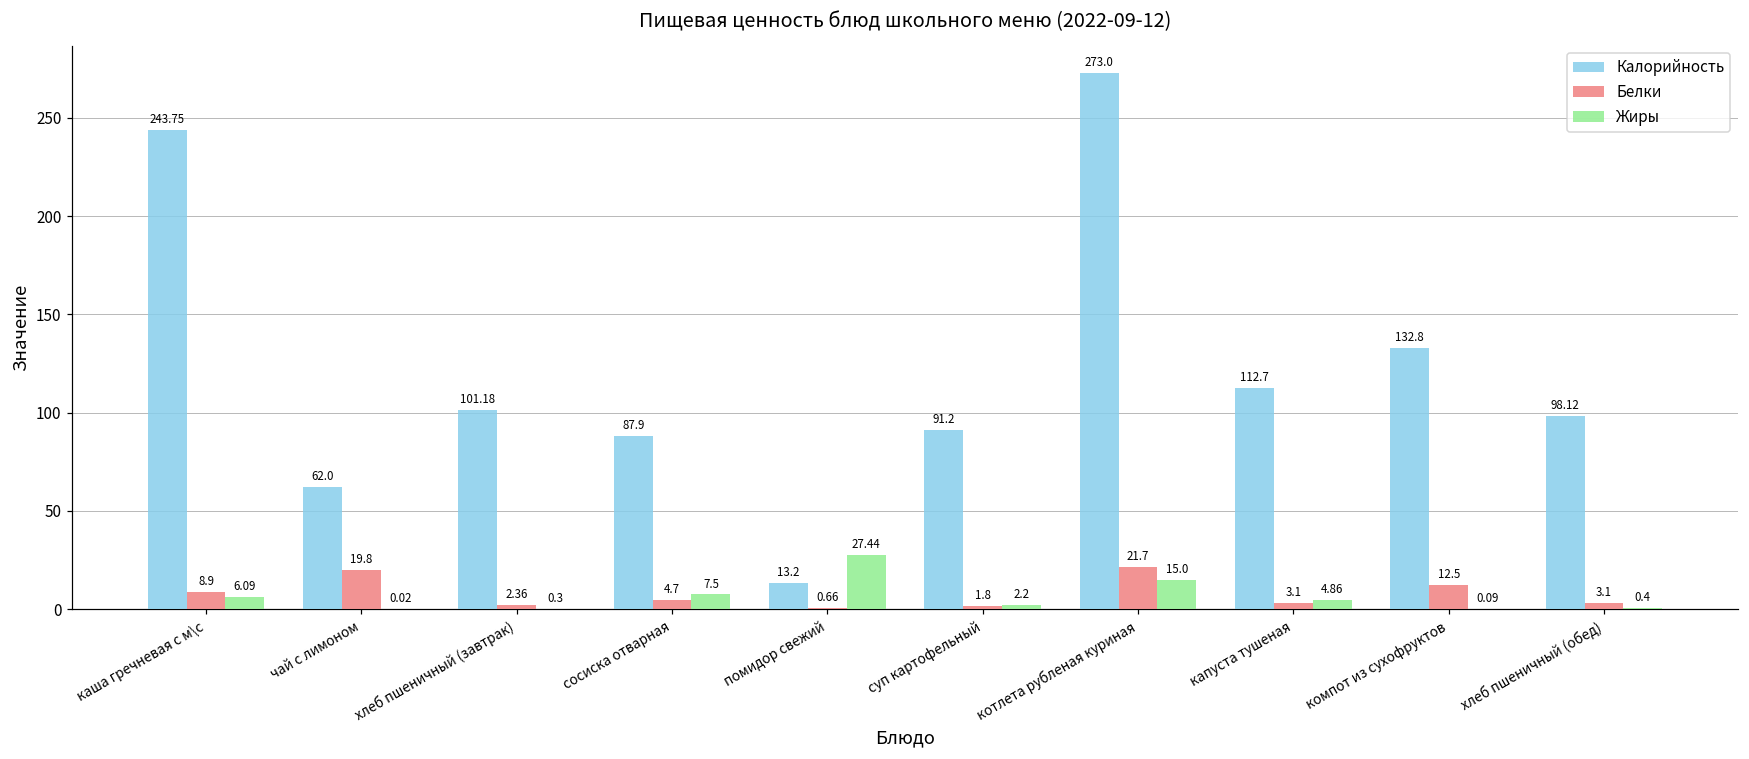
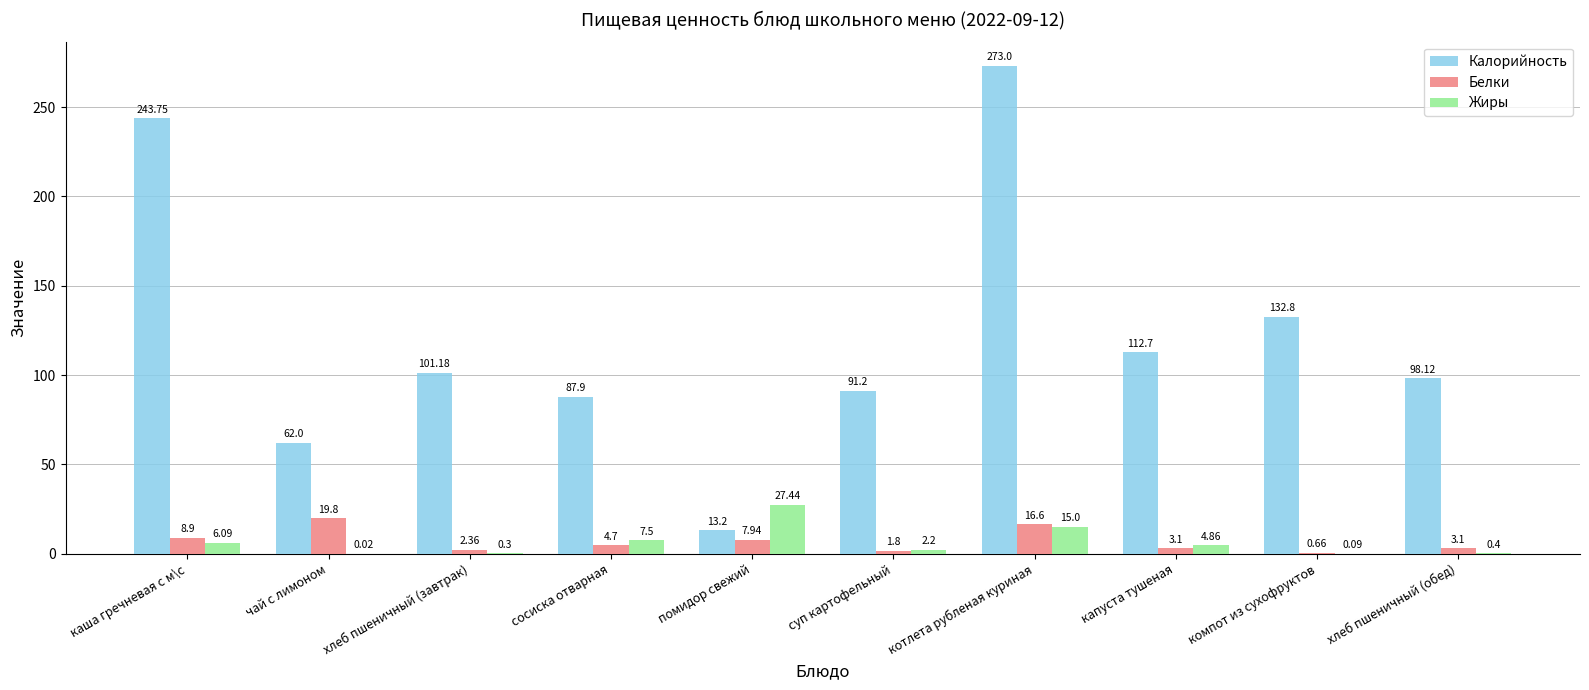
  {
    "Калорийность": {
      "каша гречневая с м\\с": 243.75,
      "чай с лимоном": 62.0,
      "хлеб пшеничный (завтрак)": 101.18,
      "сосиска отварная": 87.9,
      "помидор свежий": 13.2,
      "суп картофельный": 91.2,
      "котлета рубленая куриная": 273.0,
      "капуста тушеная": 112.7,
      "компот из сухофруктов": 132.8,
      "хлеб пшеничный (обед)": 98.12
    },
    "Белки": {
      "каша гречневая с м\\с": 8.9,
      "чай с лимоном": 19.8,
      "хлеб пшеничный (завтрак)": 2.36,
      "сосиска отварная": 4.7,
-     "помидор свежий": 0.66,
+     "помидор свежий": 7.94,
      "суп картофельный": 1.8,
-     "котлета рубленая куриная": 21.7,
+     "котлета рубленая куриная": 16.6,
      "капуста тушеная": 3.1,
-     "компот из сухофруктов": 12.5,
+     "компот из сухофруктов": 0.66,
      "хлеб пшеничный (обед)": 3.1
    },
    "Жиры": {
      "каша гречневая с м\\с": 6.09,
      "чай с лимоном": 0.02,
      "хлеб пшеничный (завтрак)": 0.3,
      "сосиска отварная": 7.5,
      "помидор свежий": 27.44,
      "суп картофельный": 2.2,
      "котлета рубленая куриная": 15.0,
      "капуста тушеная": 4.86,
      "компот из сухофруктов": 0.09,
      "хлеб пшеничный (обед)": 0.4
    }
  }
